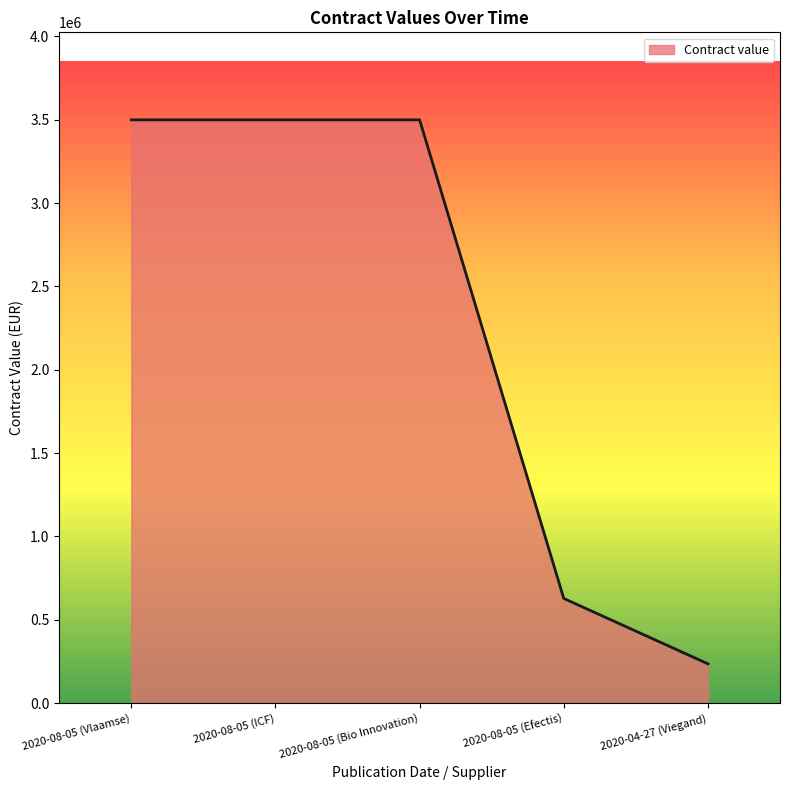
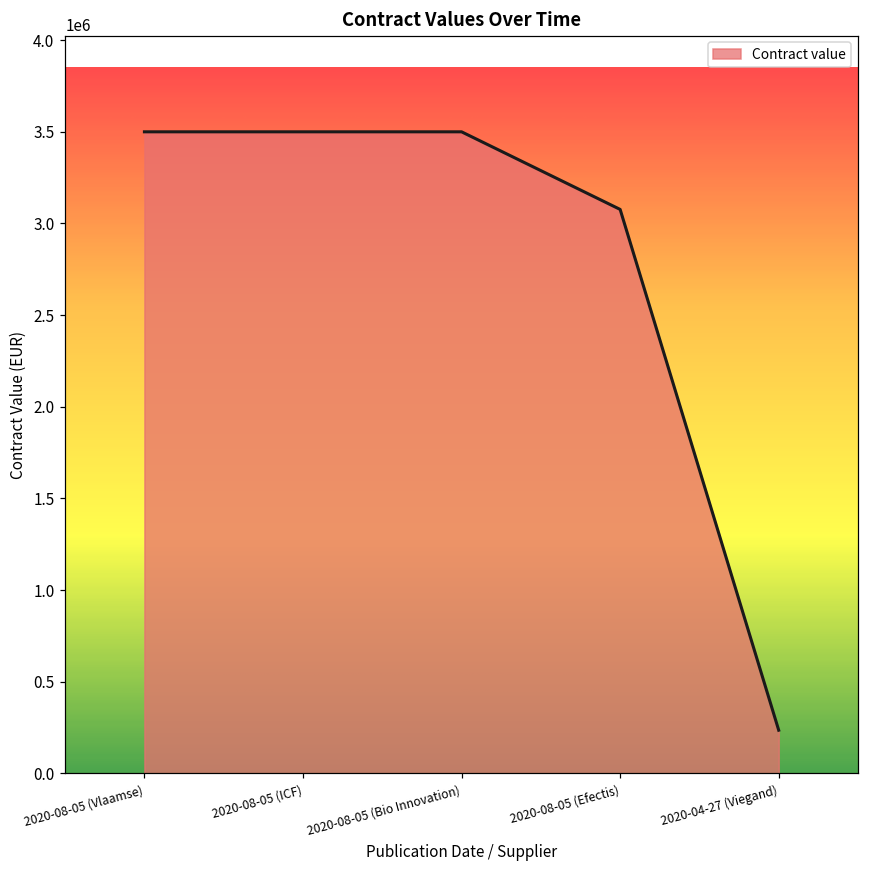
  {
    "2020-08-05 (Vlaamse)": 3500000,
    "2020-08-05 (ICF)": 3500000,
    "2020-08-05 (Bio Innovation)": 3500000,
-   "2020-08-05 (Efectis)": 630000,
+   "2020-08-05 (Efectis)": 3080000,
    "2020-04-27 (Viegand)": 240000
  }
